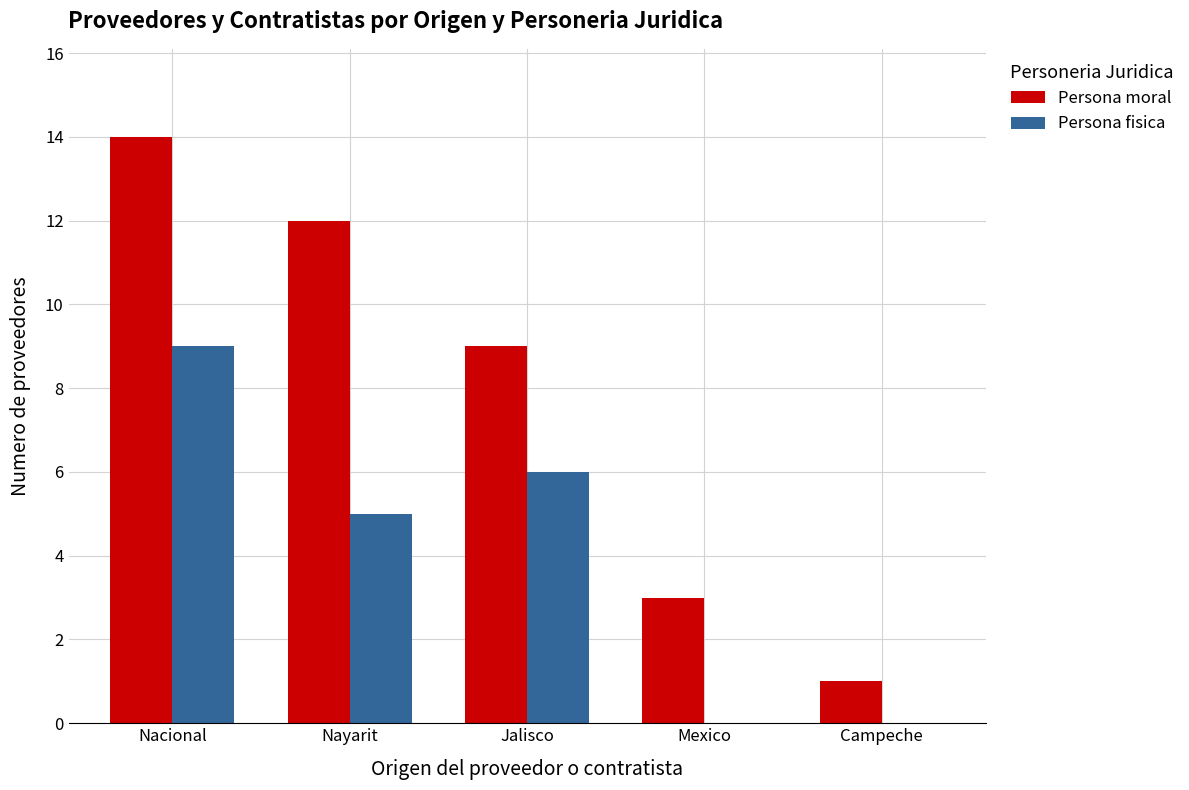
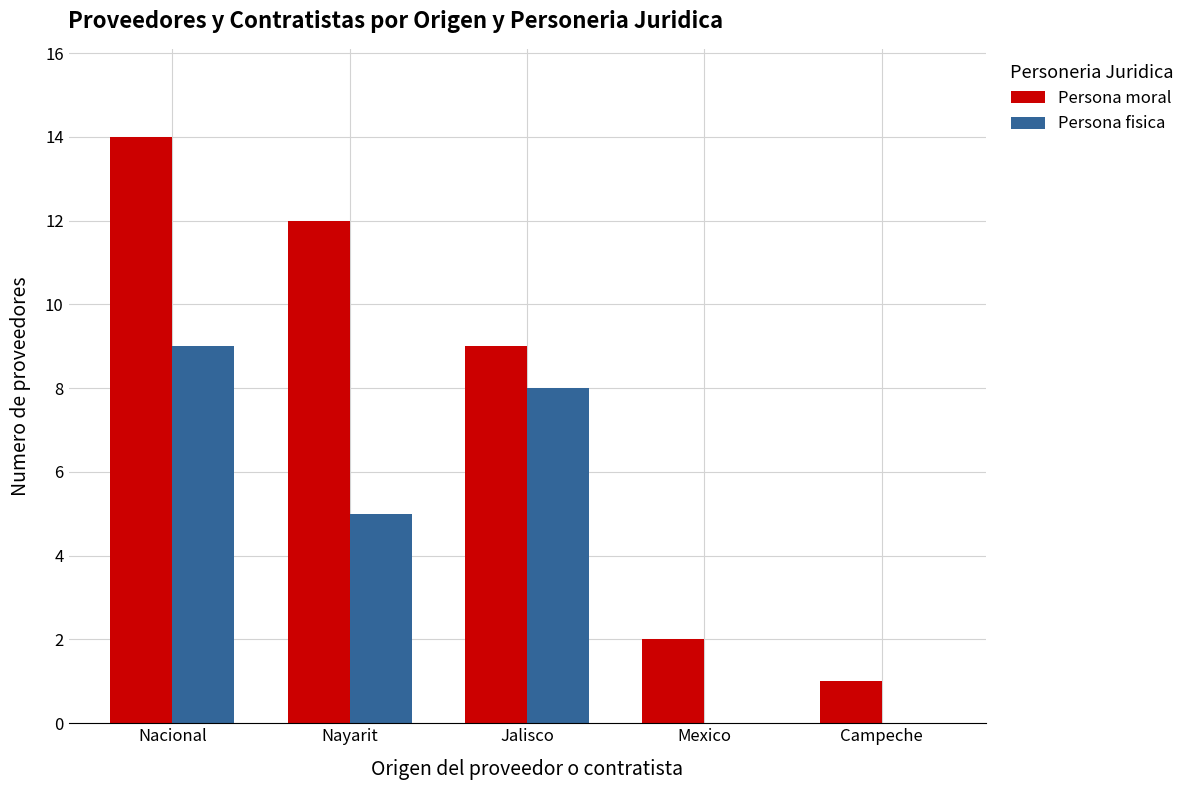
  {
    "Persona moral": {
      "Nacional": 14,
      "Nayarit": 12,
      "Jalisco": 9,
-     "Mexico": 3,
+     "Mexico": 2,
      "Campeche": 1
    },
    "Persona fisica": {
      "Nacional": 9,
      "Nayarit": 5,
-     "Jalisco": 6,
+     "Jalisco": 8,
      "Mexico": 0,
      "Campeche": 0
    }
  }
